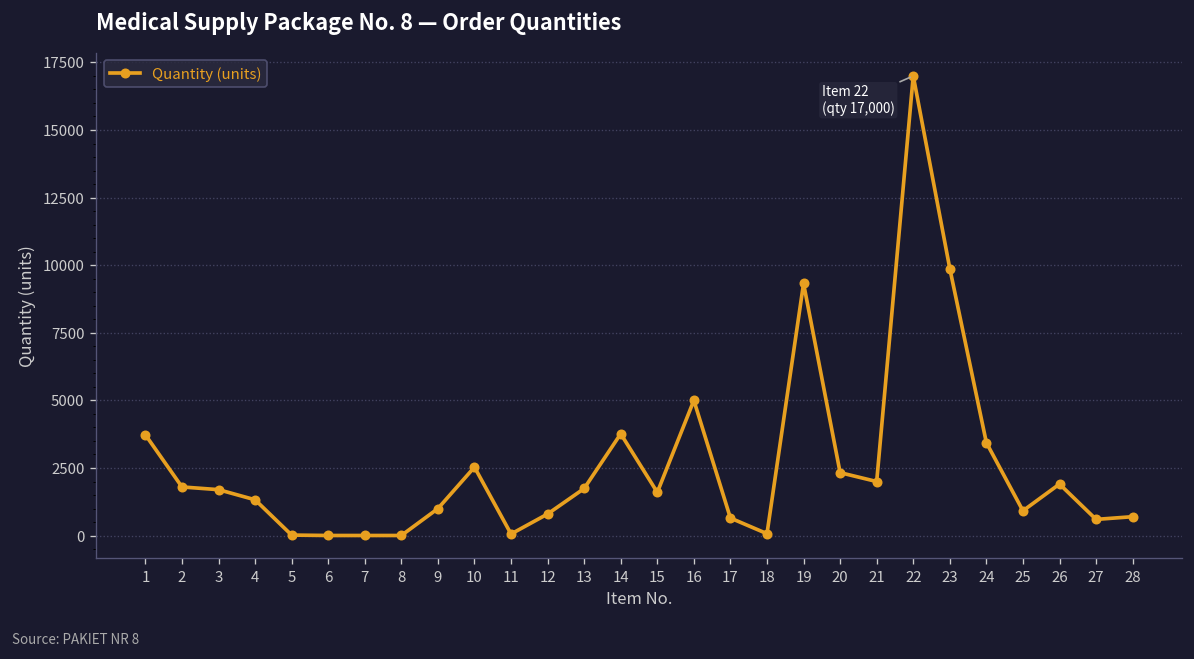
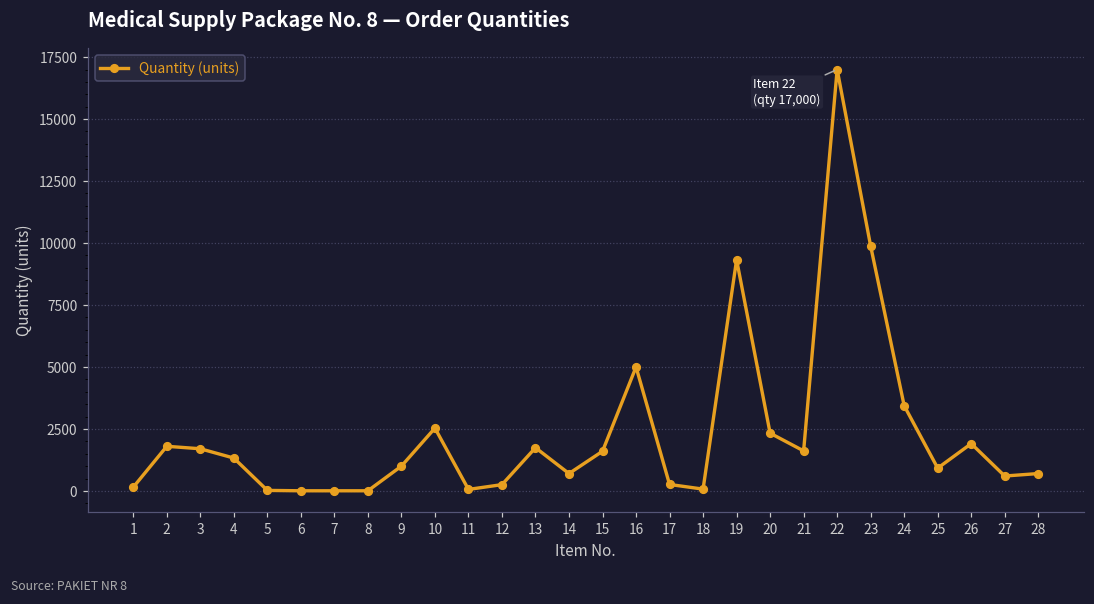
  {
-   "1": 3700,
+   "1": 200,
    "2": 1800,
    "3": 1700,
    "4": 1300,
    "5": 0,
    "6": 0,
    "7": 0,
    "8": 0,
    "9": 1000,
    "10": 2500,
    "11": 100,
-   "12": 800,
+   "12": 300,
    "13": 1700,
-   "14": 3800,
+   "14": 700,
    "15": 1600,
    "16": 5000,
-   "17": 700,
+   "17": 300,
    "18": 100,
    "19": 9300,
    "20": 2300,
-   "21": 2000,
+   "21": 1600,
    "23": 9900,
    "24": 3400,
    "25": 900,
    "26": 1900,
    "27": 600,
    "28": 700
  }
